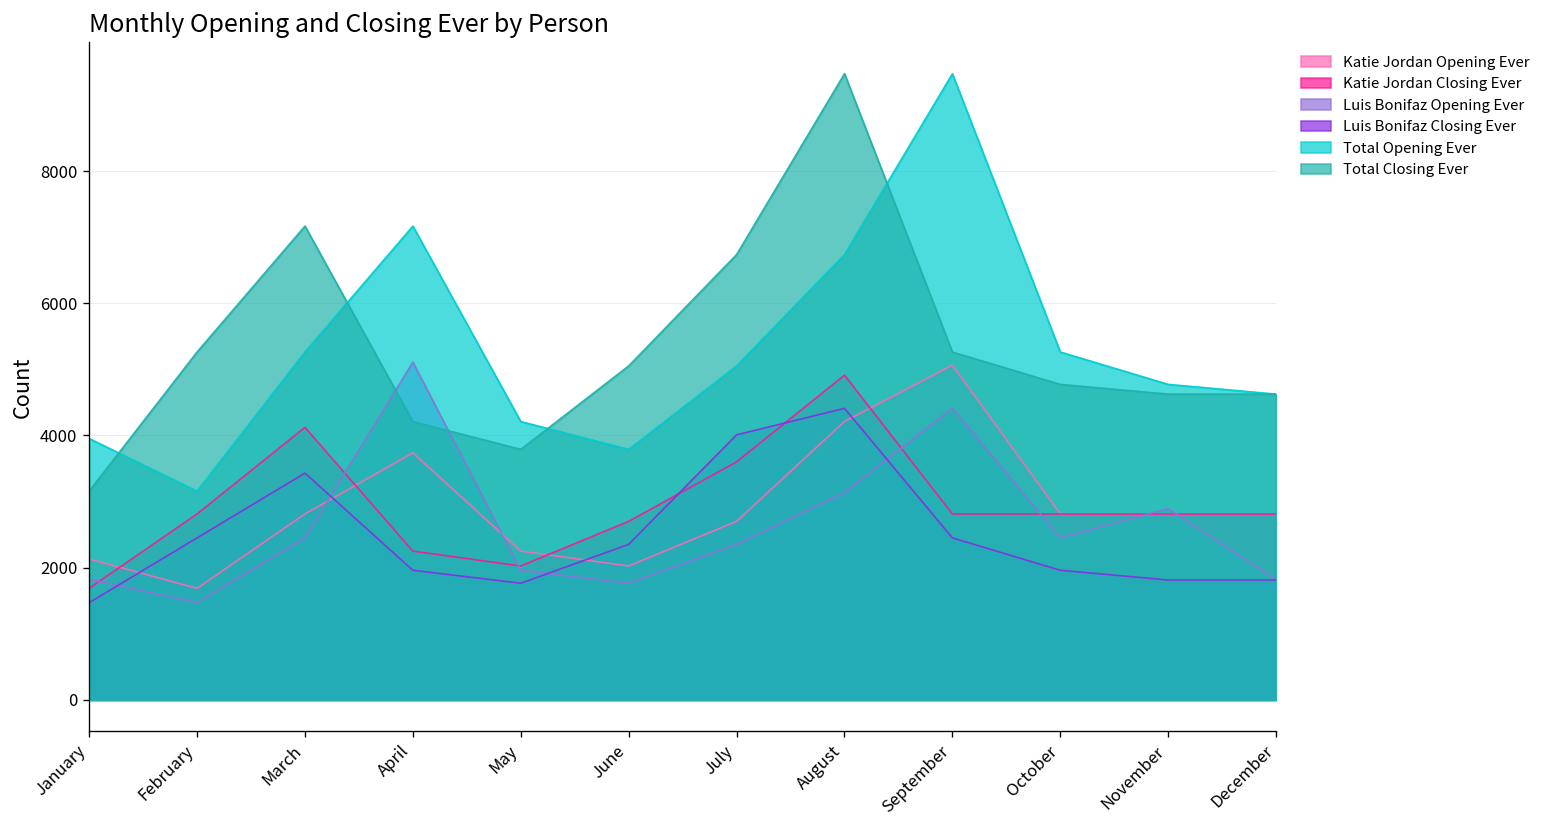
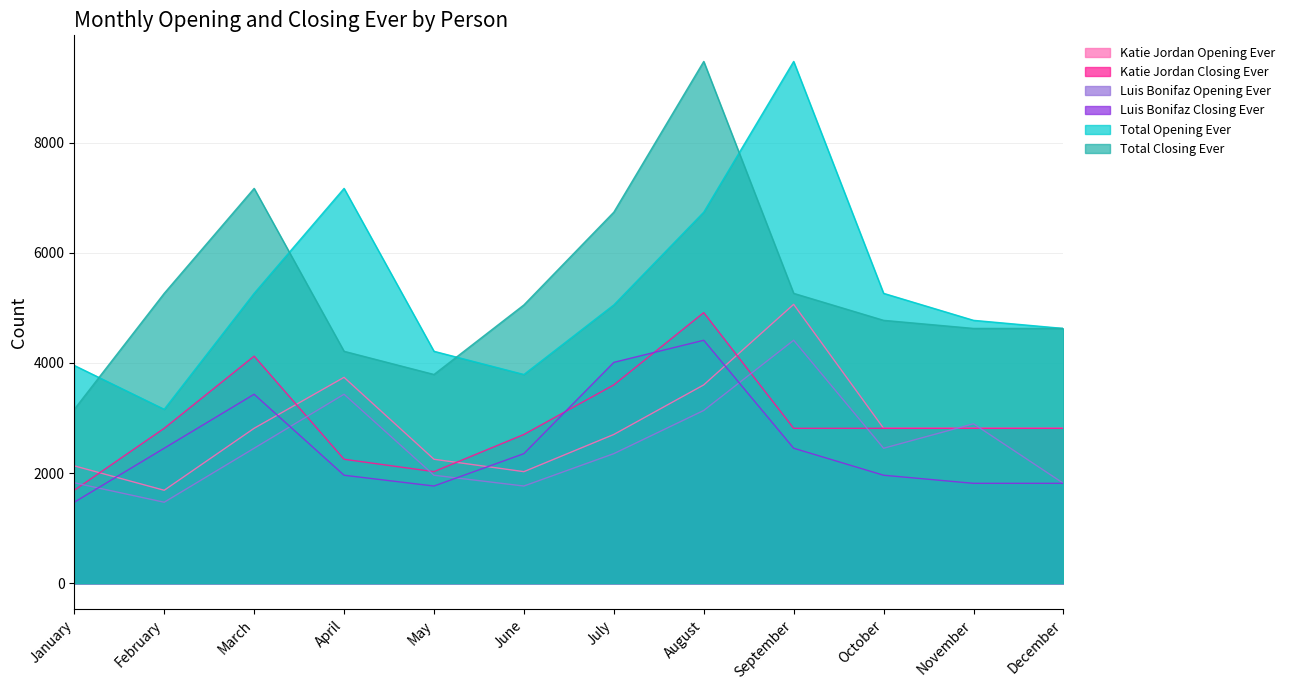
  {
    "Katie Jordan Opening Ever": {
      "January": 2100,
      "February": 1700,
      "March": 2800,
      "April": 3700,
      "May": 2300,
      "June": 2000,
      "July": 2700,
-     "August": 4200,
+     "August": 3600,
      "September": 5100
    },
    "Katie Jordan Closing Ever": {
      "January": 1700,
      "February": 2800,
      "March": 4100,
      "April": 2300,
      "May": 2000,
      "June": 2700,
      "July": 3600,
      "August": 4900,
      "September": 2800
    },
    "Luis Bonifaz Opening Ever": {
      "January": 1800,
      "February": 1500,
      "March": 2500,
-     "April": 5100,
+     "April": 3400,
      "May": 2000,
      "June": 1800,
      "July": 2400,
      "August": 3100,
      "September": 4400,
      "October": 2500,
      "November": 2900
    },
    "Luis Bonifaz Closing Ever": {
      "January": 1500,
      "February": 2500,
      "March": 3400,
      "April": 2000,
      "May": 1800,
      "June": 2400,
      "July": 4000,
      "August": 4400,
      "September": 2500,
      "October": 2000,
      "November": 1800
    }
  }
